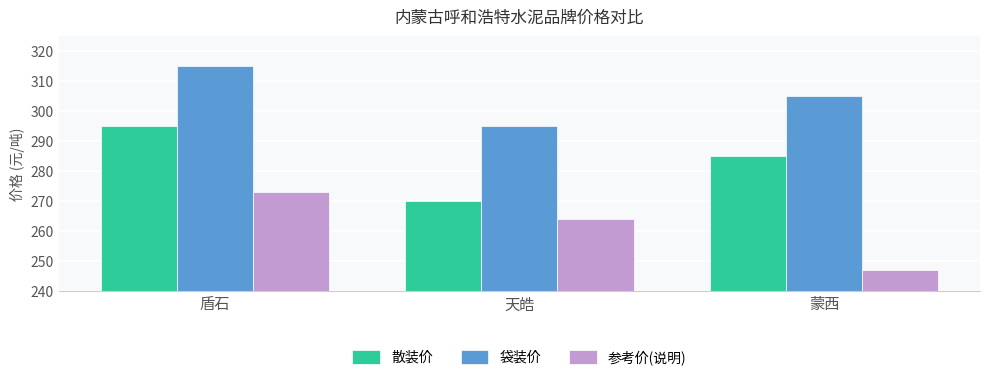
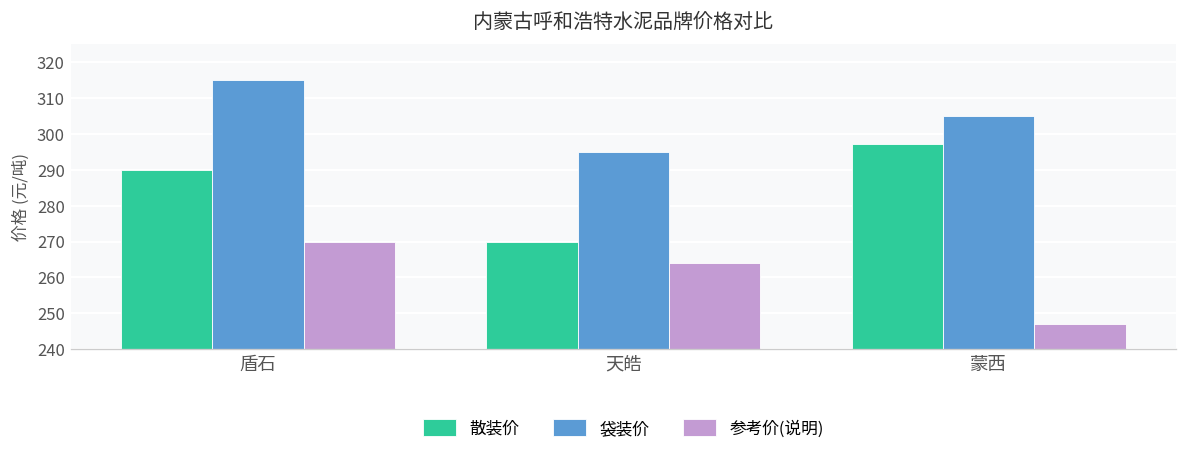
  {
    "散装价": {
-     "盾石": 295,
+     "盾石": 290,
      "天皓": 270,
-     "蒙西": 285
+     "蒙西": 297
    },
    "袋装价": {
      "盾石": 315,
      "天皓": 295,
      "蒙西": 305
    },
    "参考价(说明)": {
-     "盾石": 273,
+     "盾石": 270,
      "天皓": 264,
      "蒙西": 247
    }
  }
